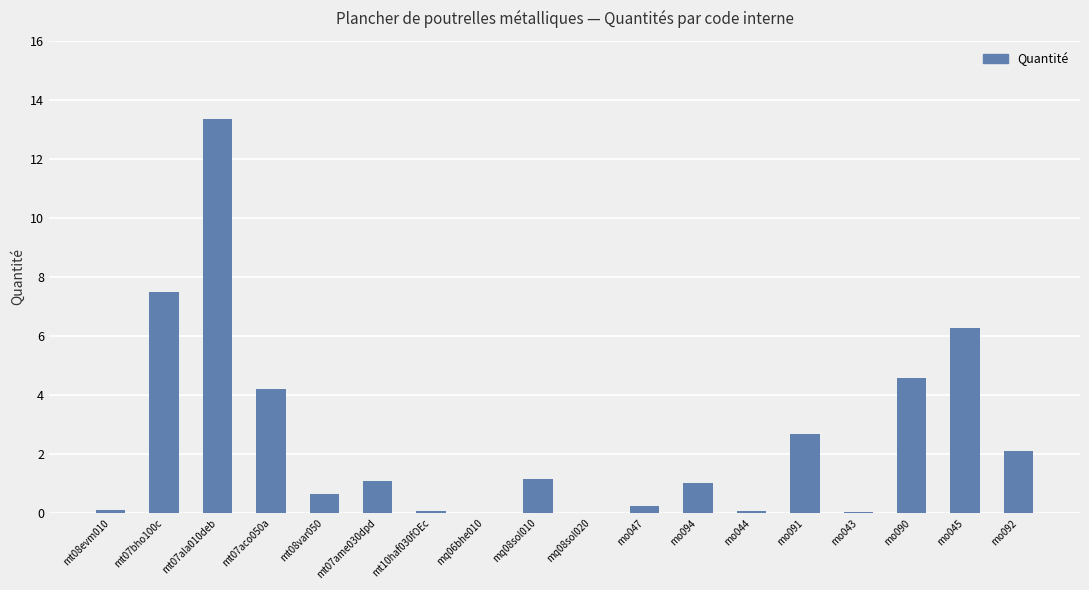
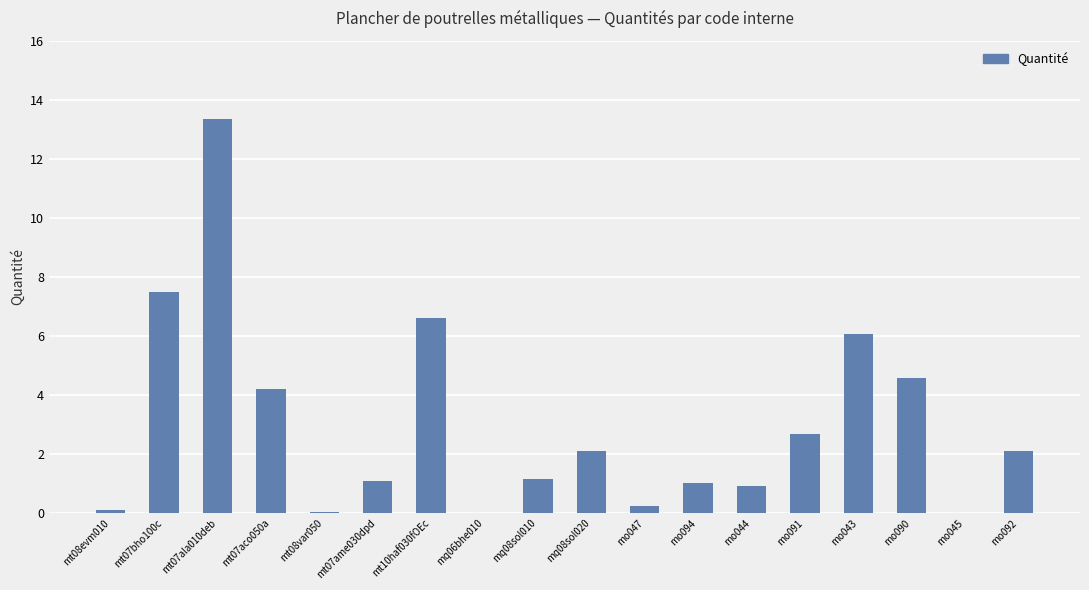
  {
    "mt08evm010": 0.1,
    "mt07bho100c": 7.5,
    "mt07ala010deb": 13.4,
    "mt07aco050a": 4.2,
-   "mt08var050": 0.7,
+   "mt08var050": 0.0,
    "mt07ame030dpd": 1.1,
-   "mt10haf030fOEc": 0.1,
+   "mt10haf030fOEc": 6.6,
    "mq08sol010": 1.2,
-   "mq08sol020": 0.0,
+   "mq08sol020": 2.1,
    "mo047": 0.2,
    "mo094": 1.0,
-   "mo044": 0.1,
+   "mo044": 0.9,
    "mo091": 2.7,
-   "mo043": 0.0,
+   "mo043": 6.1,
    "mo090": 4.6,
-   "mo045": 6.3,
+   "mo045": 0.0,
    "mo092": 2.1
  }
